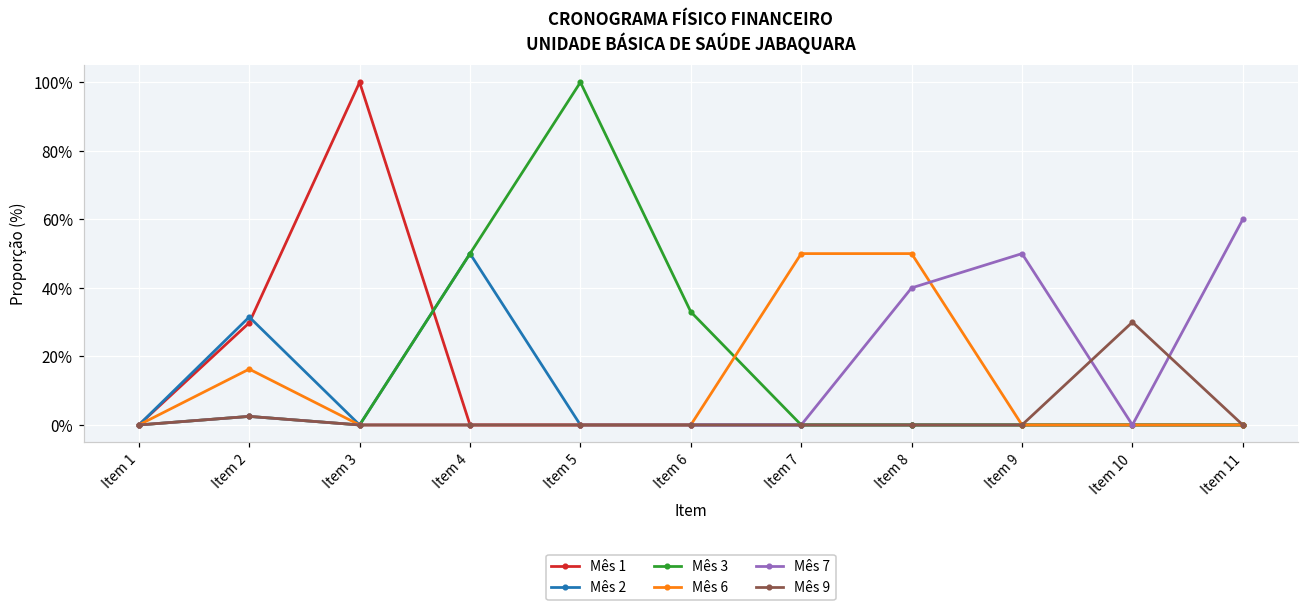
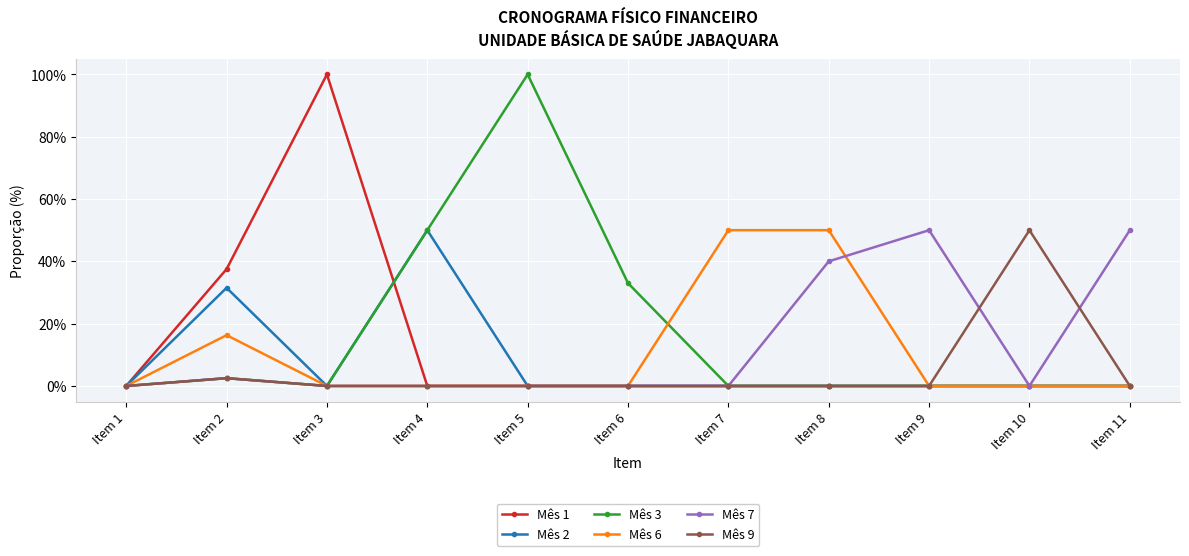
  {
    "Mês 1": {
-     "Item 2": "30%",
+     "Item 2": "38%",
      "Item 3": "100%"
    },
    "Mês 2": {
      "Item 2": "32%"
    },
    "Mês 3": {
      "Item 5": "100%",
      "Item 6": "33%"
    },
    "Mês 6": {
      "Item 2": "16%",
      "Item 7": "50%",
      "Item 8": "50%"
    },
    "Mês 7": {
      "Item 8": "40%",
      "Item 9": "50%",
-     "Item 11": "60%"
+     "Item 11": "50%"
    },
    "Mês 9": {
-     "Item 10": "30%"
+     "Item 10": "50%"
    }
  }
